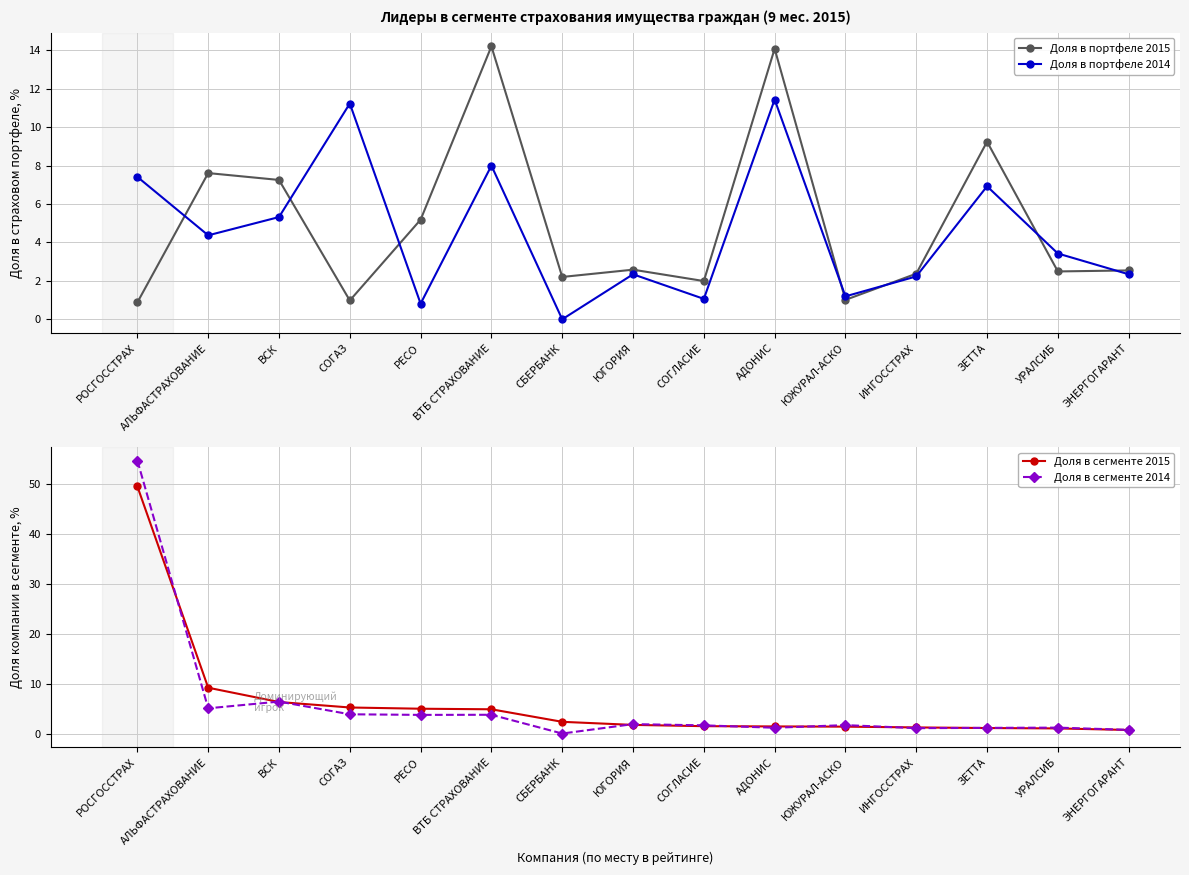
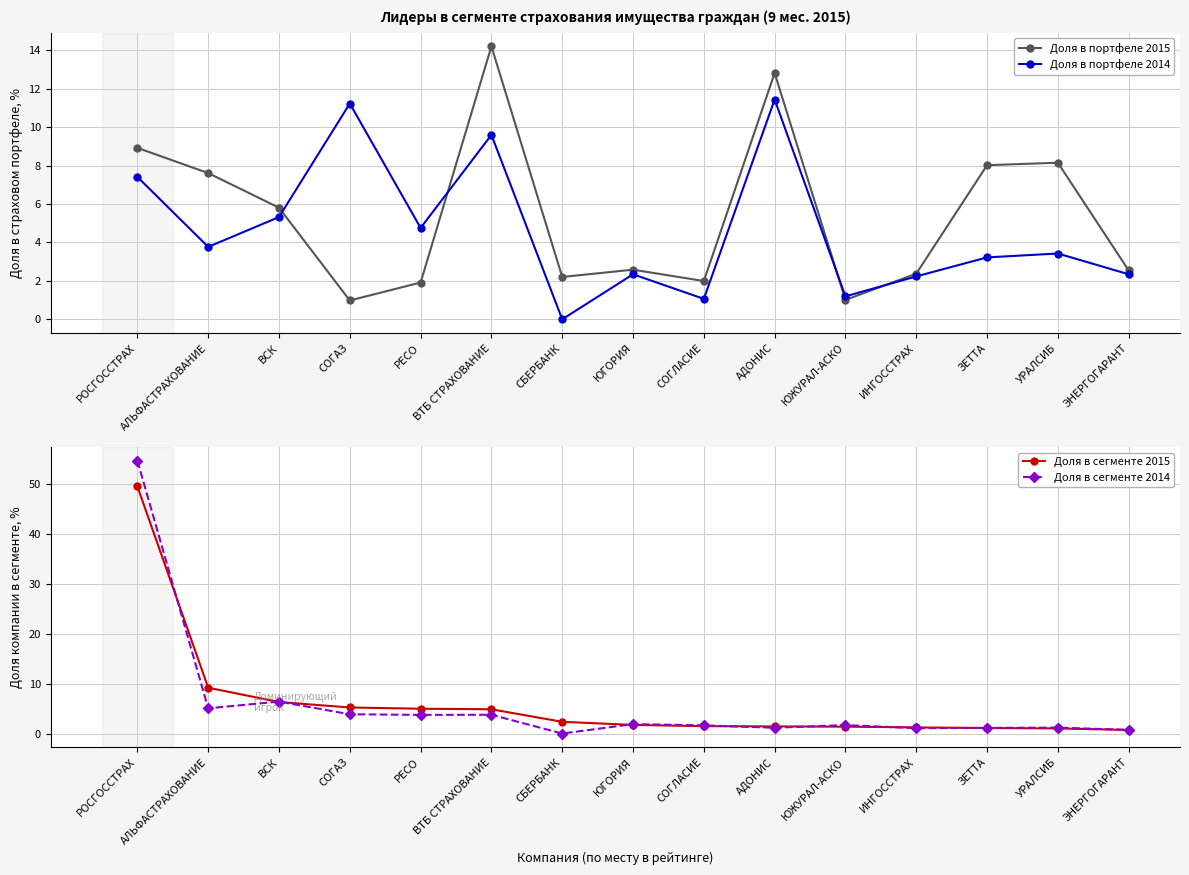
  {
    "Лидеры в сегменте страхования имущества граждан (9 мес. 2015)": {
      "Доля в портфеле 2015": {
-       "РОСГОССТРАХ": 0.9,
+       "РОСГОССТРАХ": 8.9,
        "АЛЬФАСТРАХОВАНИЕ": 7.6,
-       "ВСК": 7.3,
+       "ВСК": 5.8,
        "СОГАЗ": 1.0,
-       "РЕСО": 5.2,
+       "РЕСО": 1.9,
        "ВТБ СТРАХОВАНИЕ": 14.2,
        "СБЕРБАНК": 2.2,
        "ЮГОРИЯ": 2.6,
        "СОГЛАСИЕ": 2.0,
-       "АДОНИС": 14.1,
+       "АДОНИС": 12.8,
        "ЮЖУРАЛ-АСКО": 1.0,
        "ИНГОССТРАХ": 2.4,
-       "ЗЕТТА": 9.2,
-       "УРАЛСИБ": 2.5,
+       "ЗЕТТА": 8.0,
+       "УРАЛСИБ": 8.2,
        "ЭНЕРГОГАРАНТ": 2.5
      },
      "Доля в портфеле 2014": {
        "РОСГОССТРАХ": 7.4,
-       "АЛЬФАСТРАХОВАНИЕ": 4.4,
+       "АЛЬФАСТРАХОВАНИЕ": 3.8,
        "ВСК": 5.3,
        "СОГАЗ": 11.2,
-       "РЕСО": 0.8,
-       "ВТБ СТРАХОВАНИЕ": 8.0,
+       "РЕСО": 4.8,
+       "ВТБ СТРАХОВАНИЕ": 9.6,
        "СБЕРБАНК": 0.0,
        "ЮГОРИЯ": 2.3,
        "СОГЛАСИЕ": 1.1,
        "АДОНИС": 11.4,
        "ЮЖУРАЛ-АСКО": 1.2,
        "ИНГОССТРАХ": 2.2,
-       "ЗЕТТА": 6.9,
+       "ЗЕТТА": 3.2,
        "УРАЛСИБ": 3.4,
        "ЭНЕРГОГАРАНТ": 2.3
      }
    }
  }
